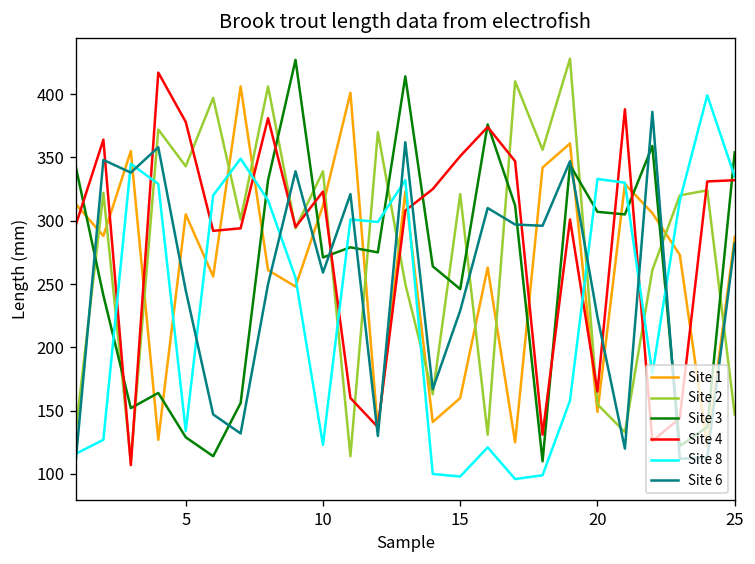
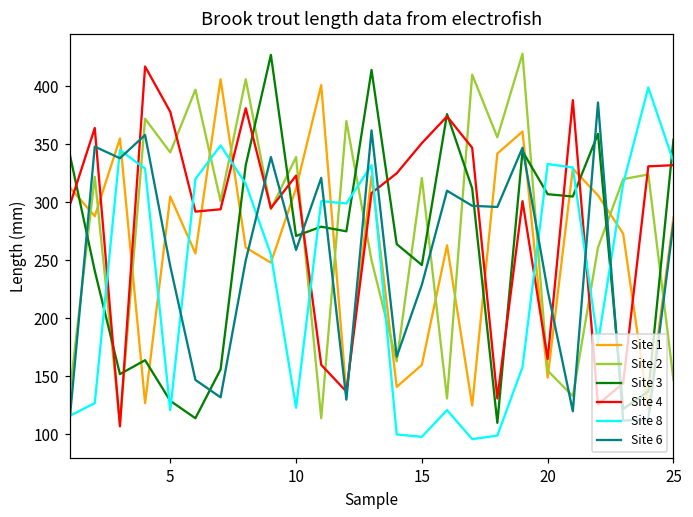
  {
    "Site 1": {
      "5": 305,
      "10": 312,
      "15": 160,
      "20": 149,
      "25": 287
    },
    "Site 2": {
      "5": 343,
      "10": 339,
      "15": 321,
      "20": 155,
      "25": 147
    },
    "Site 3": {
      "5": 129,
      "10": 271,
      "15": 246,
      "20": 307,
      "25": 354
    },
    "Site 4": {
      "5": 378,
      "10": 323,
      "15": 351,
      "20": 165,
      "25": 332
    },
    "Site 8": {
-     "5": 134,
+     "5": 121,
      "10": 123,
      "15": 98,
      "20": 333,
      "25": 335
    },
    "Site 6": {
      "5": 245,
      "10": 259,
      "15": 229,
      "20": 224,
      "25": 282
    }
  }
